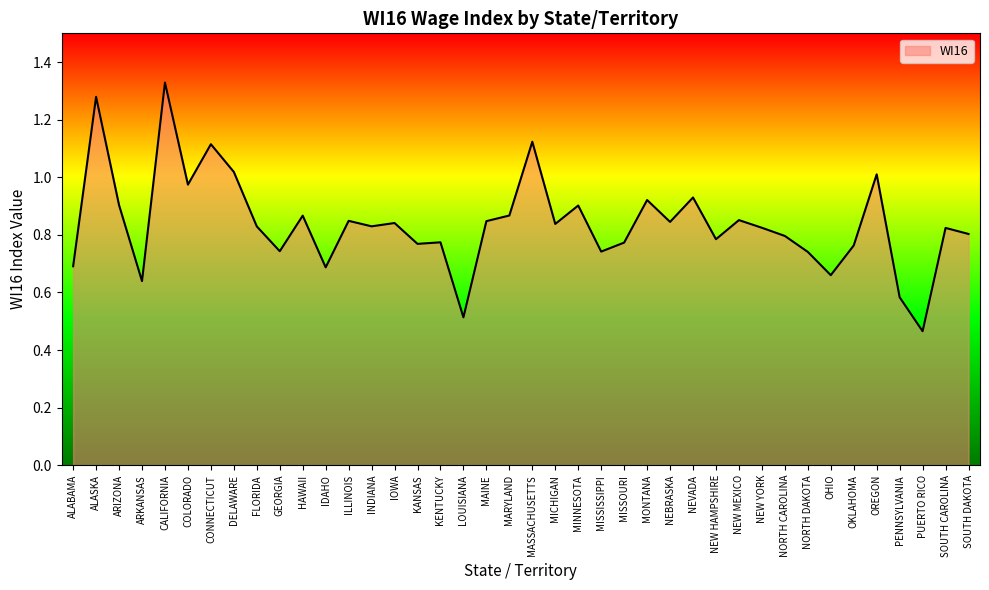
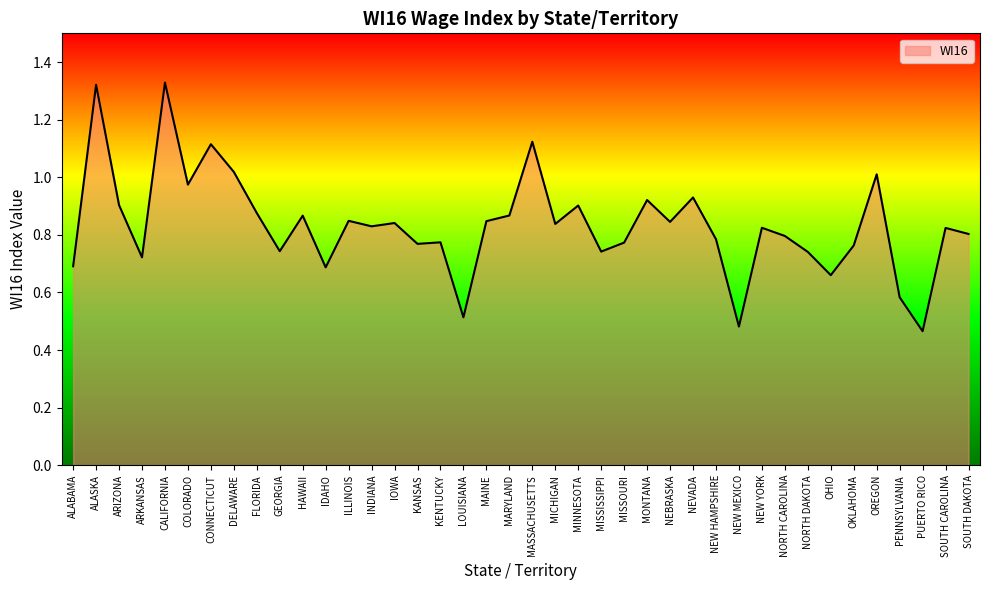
  {
    "ALABAMA": 0.69,
-   "ALASKA": 1.28,
+   "ALASKA": 1.32,
    "ARIZONA": 0.90,
-   "ARKANSAS": 0.64,
+   "ARKANSAS": 0.72,
    "CALIFORNIA": 1.33,
    "COLORADO": 0.97,
    "CONNECTICUT": 1.11,
    "DELAWARE": 1.02,
-   "FLORIDA": 0.83,
+   "FLORIDA": 0.88,
    "GEORGIA": 0.74,
    "HAWAII": 0.87,
    "IDAHO": 0.69,
    "ILLINOIS": 0.85,
    "INDIANA": 0.83,
    "IOWA": 0.84,
    "KANSAS": 0.77,
    "KENTUCKY": 0.77,
    "LOUISIANA": 0.51,
    "MAINE": 0.85,
    "MARYLAND": 0.87,
    "MASSACHUSETTS": 1.12,
    "MICHIGAN": 0.84,
    "MINNESOTA": 0.90,
    "MISSISSIPPI": 0.74,
    "MISSOURI": 0.77,
    "MONTANA": 0.92,
    "NEBRASKA": 0.85,
    "NEVADA": 0.93,
    "NEW HAMPSHIRE": 0.79,
-   "NEW MEXICO": 0.85,
+   "NEW MEXICO": 0.48,
    "NEW YORK": 0.82,
    "NORTH CAROLINA": 0.80,
    "NORTH DAKOTA": 0.74,
    "OHIO": 0.66,
    "OKLAHOMA": 0.76,
    "OREGON": 1.01,
    "PENNSYLVANIA": 0.58,
    "PUERTO RICO": 0.47,
    "SOUTH CAROLINA": 0.82,
    "SOUTH DAKOTA": 0.80
  }
